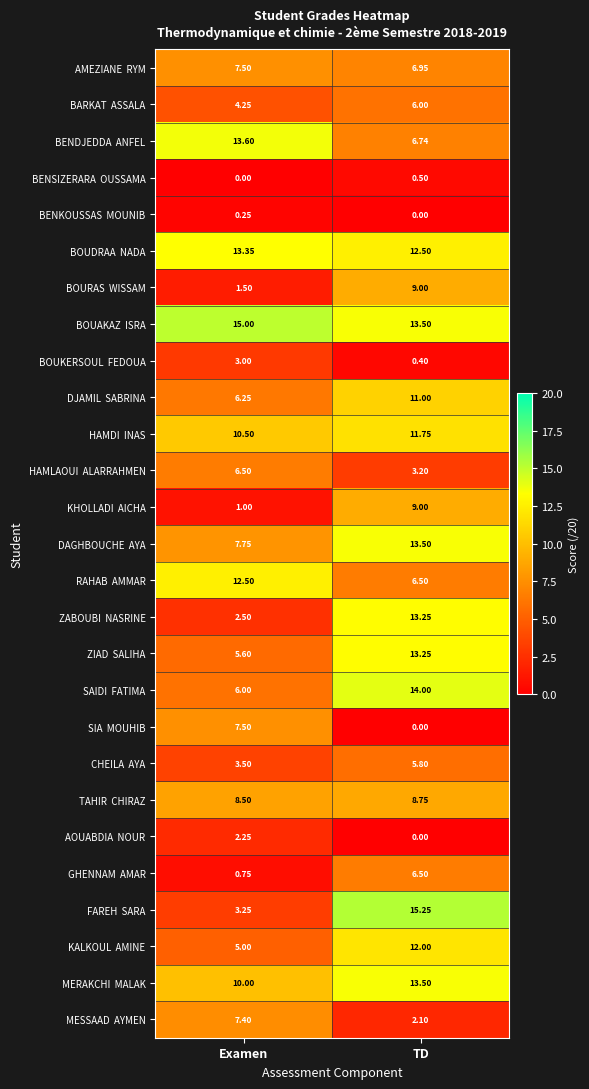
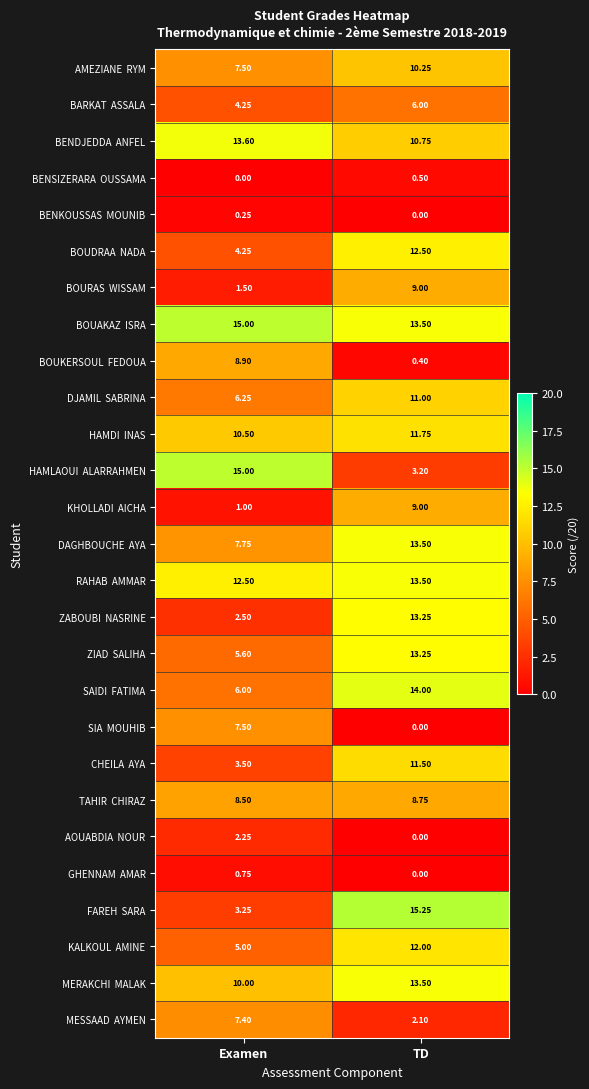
  {
    "AMEZIANE RYM": {
      "Examen": 7.50,
-     "TD": 6.95
+     "TD": 10.25
    },
    "BARKAT ASSALA": {
      "Examen": 4.25,
      "TD": 6.00
    },
    "BENDJEDDA ANFEL": {
      "Examen": 13.60,
-     "TD": 6.74
+     "TD": 10.75
    },
    "BENSIZERARA OUSSAMA": {
      "Examen": 0.00,
      "TD": 0.50
    },
    "BENKOUSSAS MOUNIB": {
      "Examen": 0.25,
      "TD": 0.00
    },
    "BOUDRAA NADA": {
-     "Examen": 13.35,
+     "Examen": 4.25,
      "TD": 12.50
    },
    "BOURAS WISSAM": {
      "Examen": 1.50,
      "TD": 9.00
    },
    "BOUAKAZ ISRA": {
      "Examen": 15.00,
      "TD": 13.50
    },
    "BOUKERSOUL FEDOUA": {
-     "Examen": 3.00,
+     "Examen": 8.90,
      "TD": 0.40
    },
    "DJAMIL SABRINA": {
      "Examen": 6.25,
      "TD": 11.00
    },
    "HAMDI INAS": {
      "Examen": 10.50,
      "TD": 11.75
    },
    "HAMLAOUI ALARRAHMEN": {
-     "Examen": 6.50,
+     "Examen": 15.00,
      "TD": 3.20
    },
    "KHOLLADI AICHA": {
      "Examen": 1.00,
      "TD": 9.00
    },
    "DAGHBOUCHE AYA": {
      "Examen": 7.75,
      "TD": 13.50
    },
    "RAHAB AMMAR": {
      "Examen": 12.50,
-     "TD": 6.50
+     "TD": 13.50
    },
    "ZABOUBI NASRINE": {
      "Examen": 2.50,
      "TD": 13.25
    },
    "ZIAD SALIHA": {
      "Examen": 5.60,
      "TD": 13.25
    },
    "SAIDI FATIMA": {
      "Examen": 6.00,
      "TD": 14.00
    },
    "SIA MOUHIB": {
      "Examen": 7.50,
      "TD": 0.00
    },
    "CHEILA AYA": {
      "Examen": 3.50,
-     "TD": 5.80
+     "TD": 11.50
    },
    "TAHIR CHIRAZ": {
      "Examen": 8.50,
      "TD": 8.75
    },
    "AOUABDIA NOUR": {
      "Examen": 2.25,
      "TD": 0.00
    },
    "GHENNAM AMAR": {
      "Examen": 0.75,
-     "TD": 6.50
+     "TD": 0.00
    },
    "FAREH SARA": {
      "Examen": 3.25,
      "TD": 15.25
    },
    "KALKOUL AMINE": {
      "Examen": 5.00,
      "TD": 12.00
    },
    "MERAKCHI MALAK": {
      "Examen": 10.00,
      "TD": 13.50
    },
    "MESSAAD AYMEN": {
      "Examen": 7.40,
      "TD": 2.10
    }
  }
